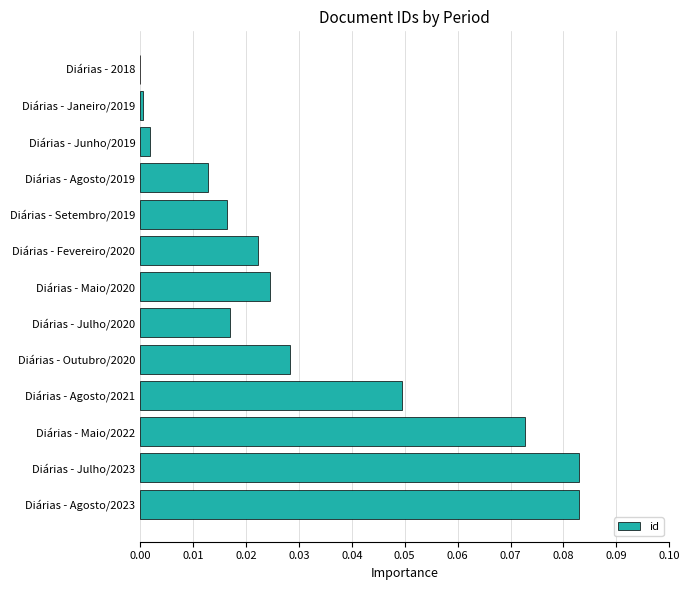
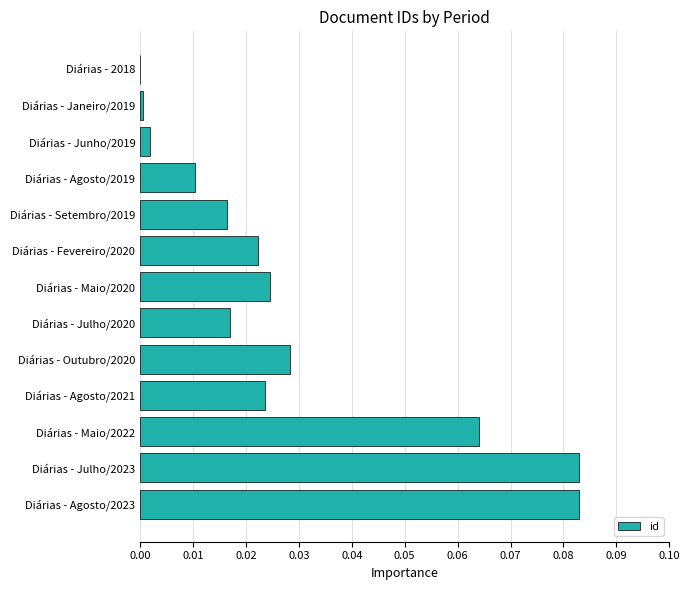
  {
    "Diárias - 2018": 0.000,
    "Diárias - Junho/2019": 0.002,
-   "Diárias - Agosto/2019": 0.013,
+   "Diárias - Agosto/2019": 0.010,
    "Diárias - Setembro/2019": 0.016,
    "Diárias - Fevereiro/2020": 0.022,
    "Diárias - Maio/2020": 0.025,
    "Diárias - Julho/2020": 0.017,
    "Diárias - Outubro/2020": 0.028,
-   "Diárias - Agosto/2021": 0.049,
-   "Diárias - Maio/2022": 0.073,
+   "Diárias - Agosto/2021": 0.023,
+   "Diárias - Maio/2022": 0.064,
    "Diárias - Julho/2023": 0.083,
    "Diárias - Agosto/2023": 0.083
  }
